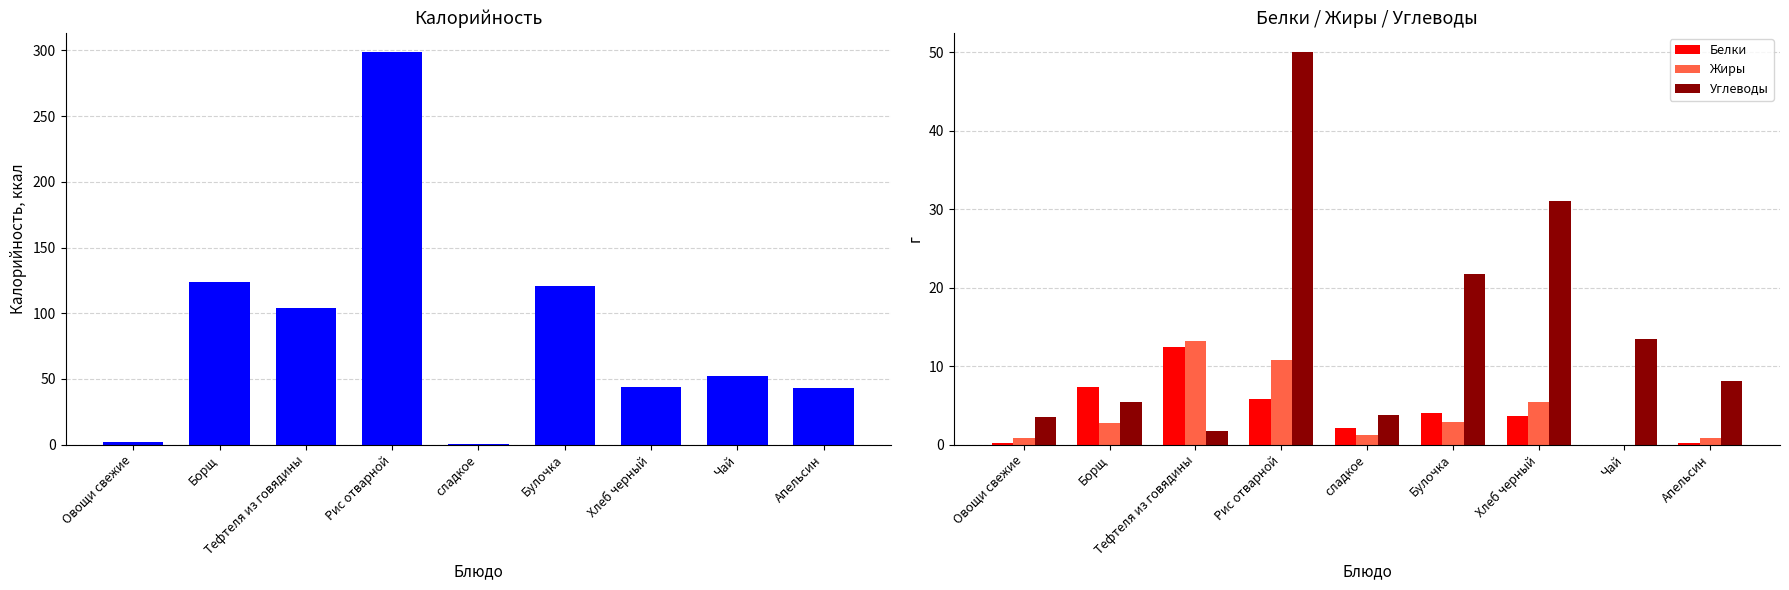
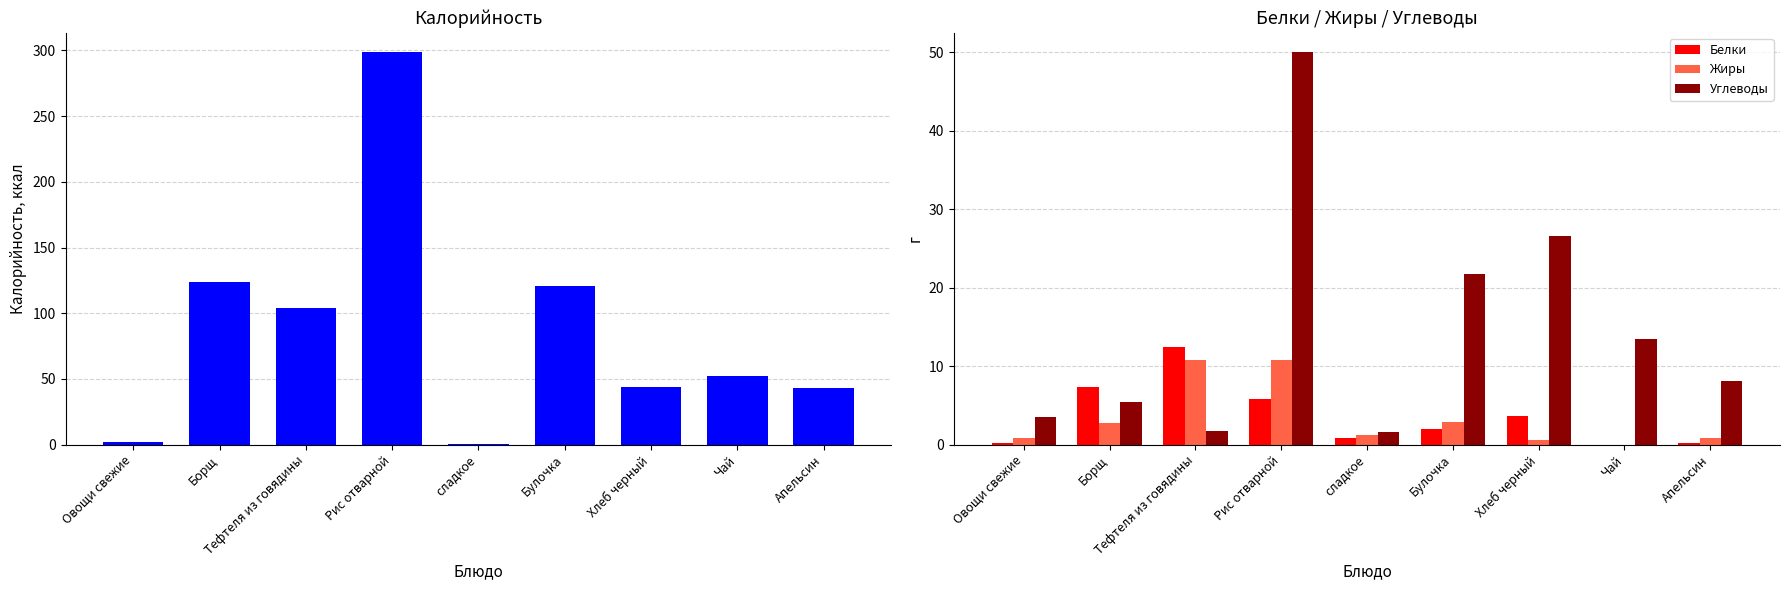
  {
    "Калорийность": {
      "Борщ": 124,
      "Тефтеля из говядины": 104,
      "Рис отварной": 298,
      "Булочка": 121,
      "Хлеб черный": 44,
      "Чай": 52,
      "Апельсин": 43
    },
    "Белки / Жиры / Углеводы": {
      "Белки": {
        "Борщ": 7,
        "Тефтеля из говядины": 13,
        "Рис отварной": 6,
-       "сладкое": 2,
-       "Булочка": 4,
+       "сладкое": 1,
+       "Булочка": 2,
        "Хлеб черный": 4,
        "Чай": 0
      },
      "Жиры": {
        "Овощи свежие": 1,
        "Борщ": 3,
-       "Тефтеля из говядины": 13,
+       "Тефтеля из говядины": 11,
        "Рис отварной": 11,
        "сладкое": 1,
        "Булочка": 3,
-       "Хлеб черный": 5,
+       "Хлеб черный": 1,
        "Чай": 0,
        "Апельсин": 1
      },
      "Углеводы": {
        "Овощи свежие": 4,
        "Борщ": 6,
        "Тефтеля из говядины": 2,
        "Рис отварной": 50,
-       "сладкое": 4,
+       "сладкое": 2,
        "Булочка": 22,
-       "Хлеб черный": 31,
+       "Хлеб черный": 27,
        "Чай": 13,
        "Апельсин": 8
      }
    }
  }
